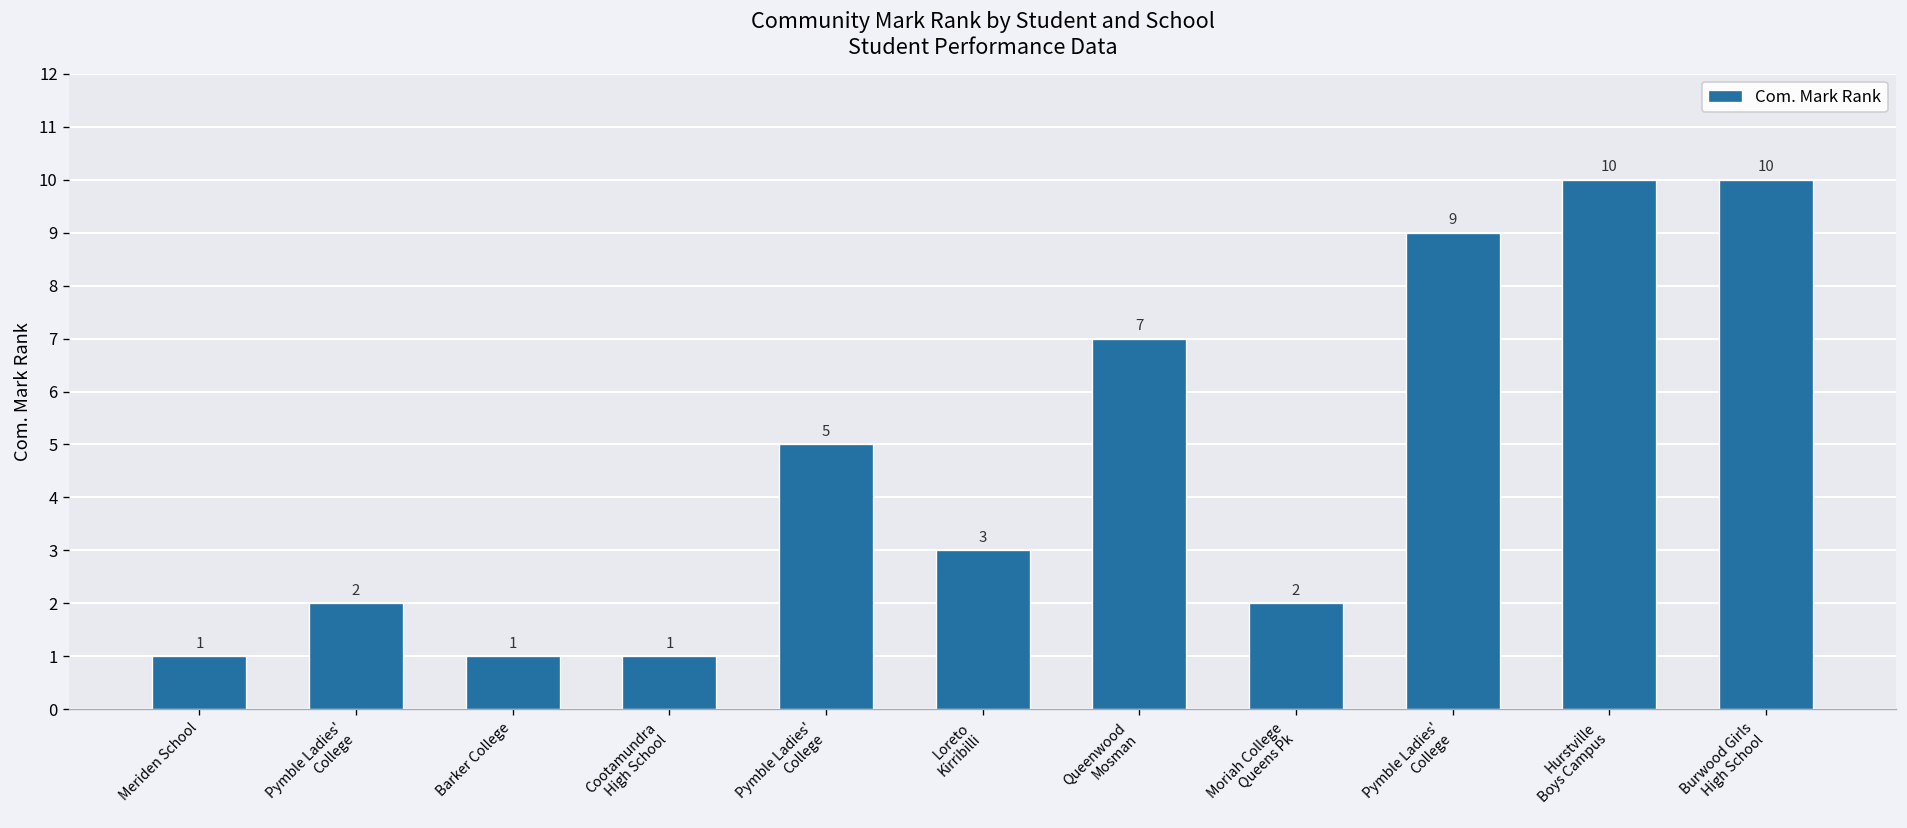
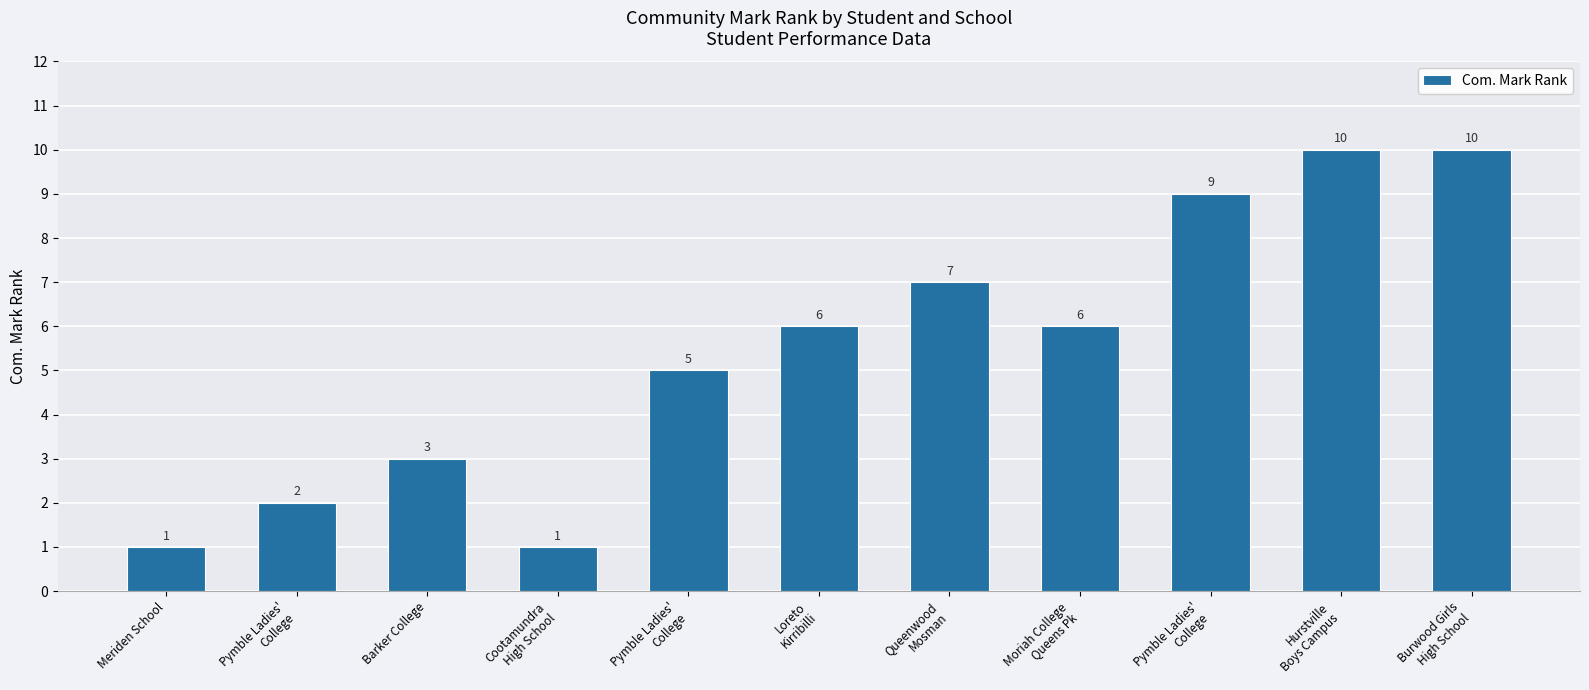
  {
    "Meriden School": 1,
-   "Barker College": 1,
+   "Barker College": 3,
    "Cootamundra High School": 1,
-   "Loreto Kirribilli": 3,
+   "Loreto Kirribilli": 6,
    "Queenwood Mosman": 7,
-   "Moriah College Queens Pk": 2,
+   "Moriah College Queens Pk": 6,
    "Hurstville Boys Campus": 10,
    "Burwood Girls High School": 10
  }
